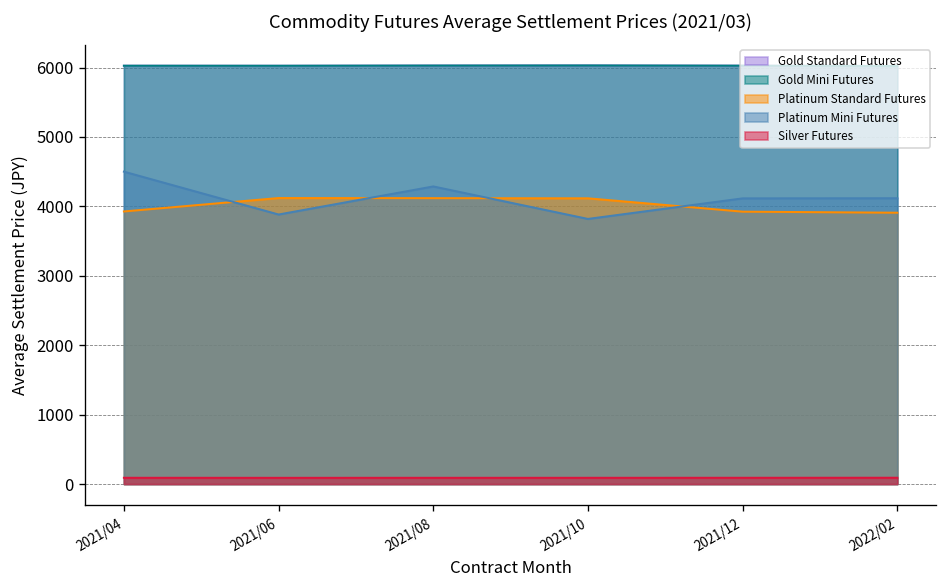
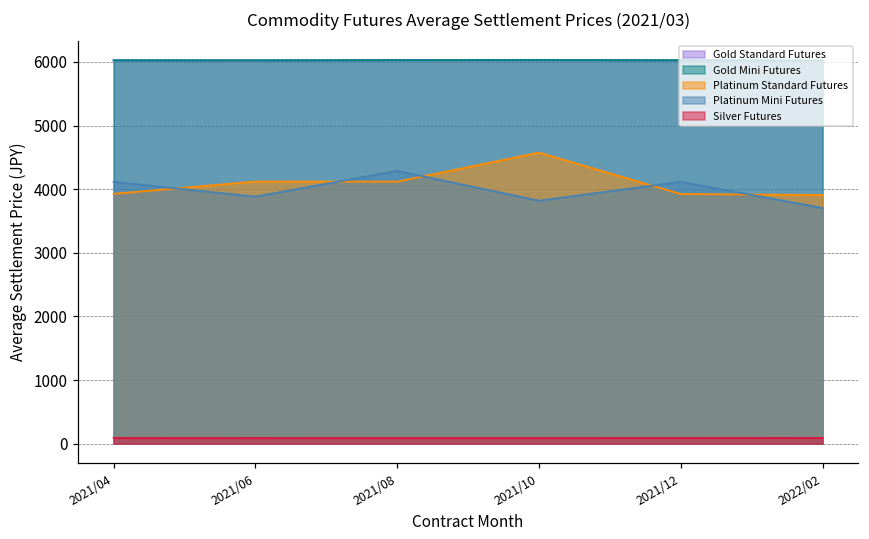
  {
    "Gold Mini Futures": {
      "2021/04": 6000,
      "2021/06": 6000,
      "2021/08": 6000,
      "2021/10": 6000
    },
    "Platinum Standard Futures": {
      "2021/04": 3900,
      "2021/06": 4100,
      "2021/08": 4100,
-     "2021/10": 4100,
+     "2021/10": 4600,
      "2021/12": 3900,
      "2022/02": 3900
    },
    "Platinum Mini Futures": {
-     "2021/04": 4500,
+     "2021/04": 4100,
      "2021/06": 3900,
      "2021/08": 4300,
      "2021/10": 3800,
      "2021/12": 4100,
-     "2022/02": 4100
+     "2022/02": 3700
    },
    "Silver Futures": {
      "2021/04": 100,
      "2021/06": 100,
      "2021/08": 100,
      "2021/10": 100,
      "2021/12": 100,
      "2022/02": 100
    }
  }
